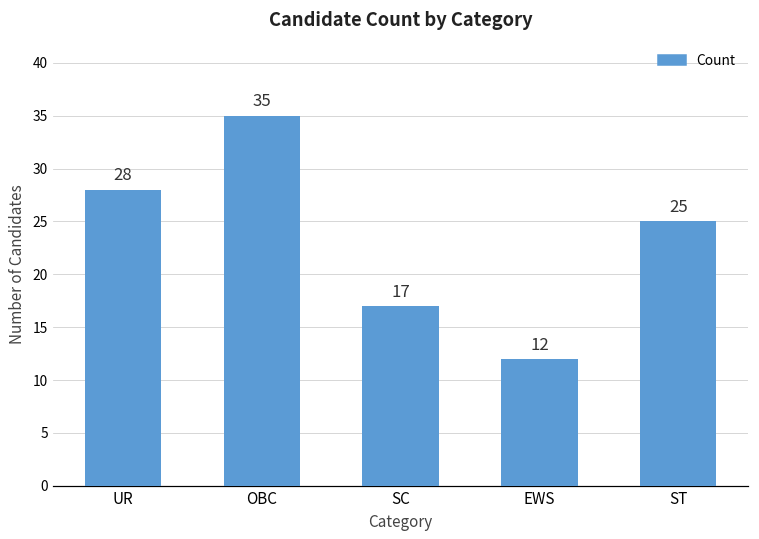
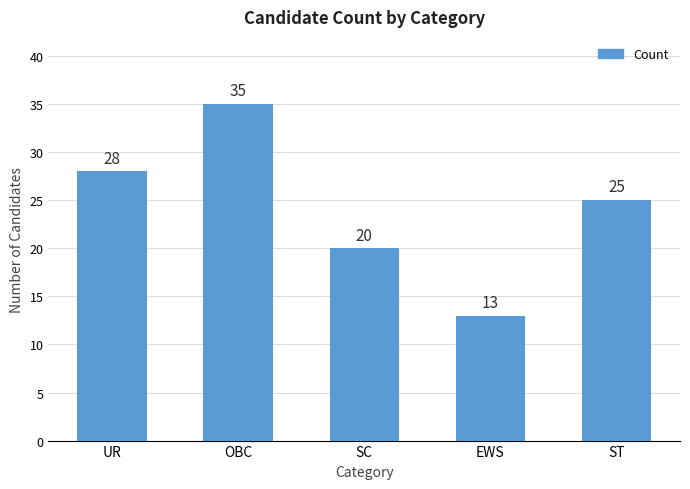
  {
    "UR": 28,
    "OBC": 35,
-   "SC": 17,
-   "EWS": 12,
+   "SC": 20,
+   "EWS": 13,
    "ST": 25
  }
